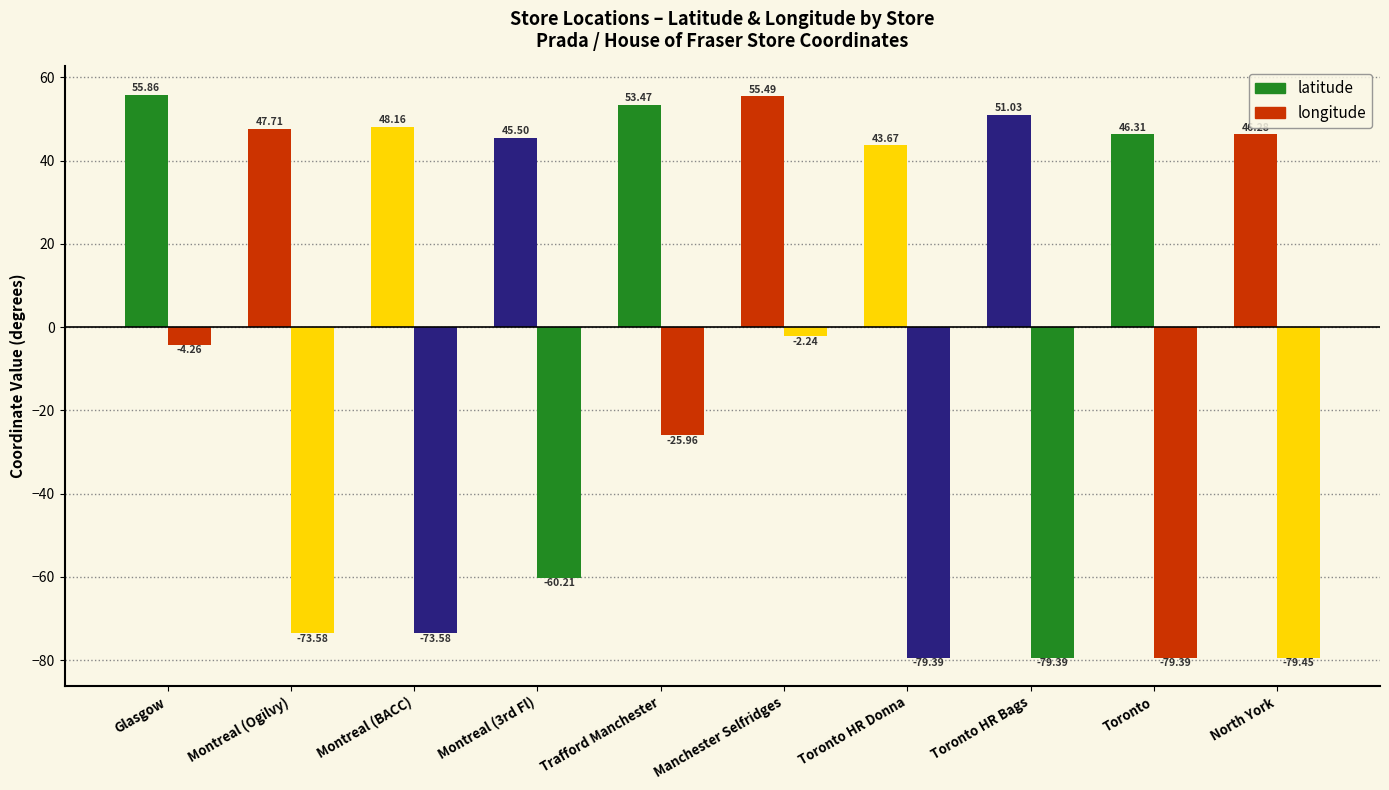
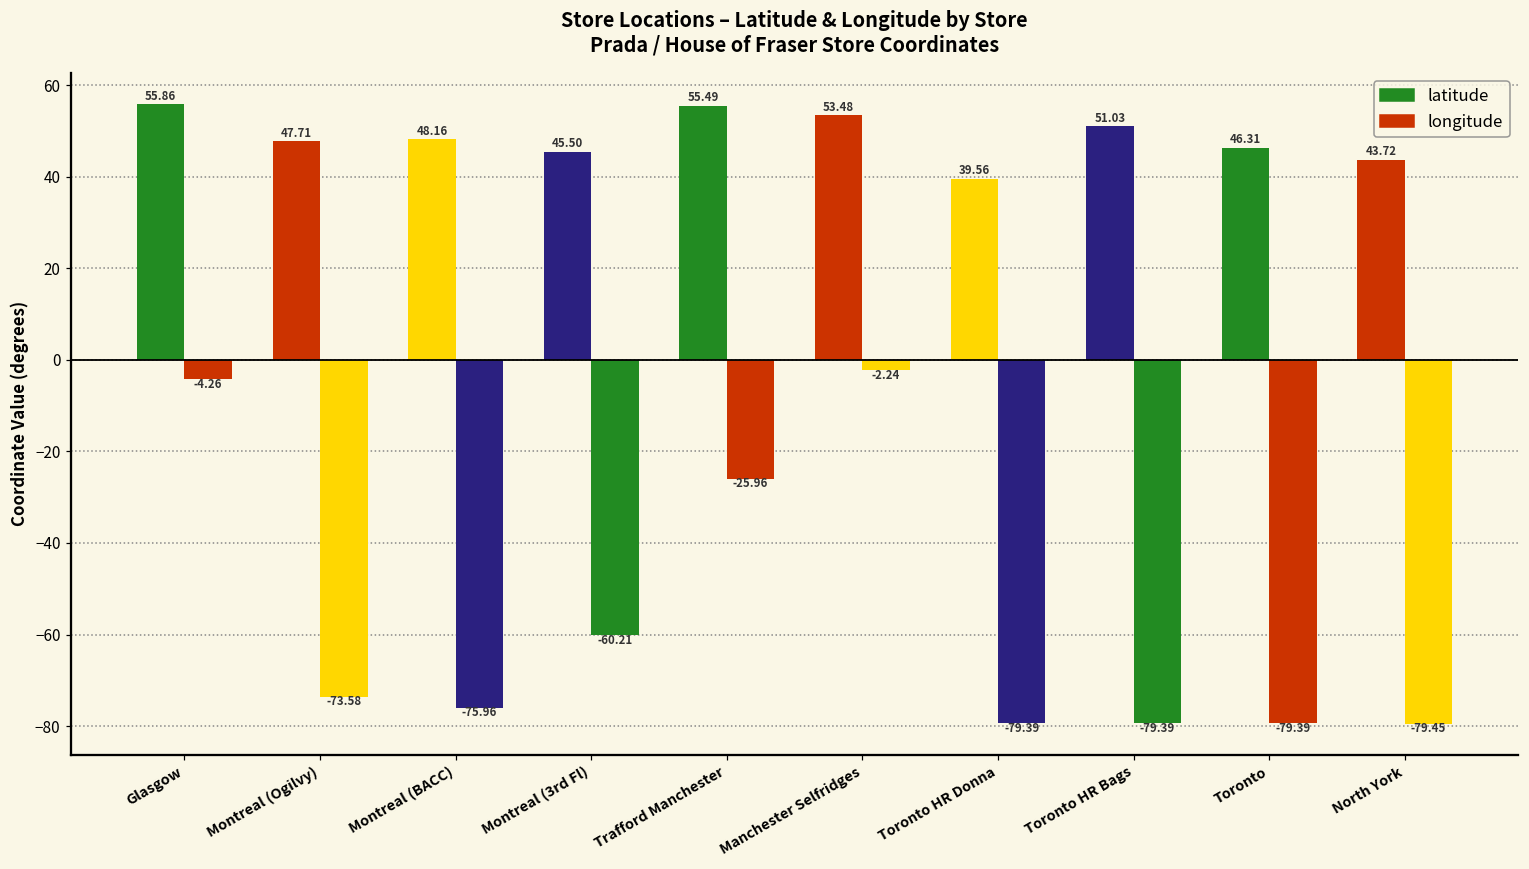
  {
    "latitude": {
      "Glasgow": 55.86,
      "Montreal (Ogilvy)": 47.71,
      "Montreal (BACC)": 48.16,
      "Montreal (3rd Fl)": 45.50,
-     "Trafford Manchester": 53.47,
-     "Manchester Selfridges": 55.49,
-     "Toronto HR Donna": 43.67,
+     "Trafford Manchester": 55.49,
+     "Manchester Selfridges": 53.48,
+     "Toronto HR Donna": 39.56,
      "Toronto HR Bags": 51.03,
      "Toronto": 46.31,
-     "North York": 46
+     "North York": 44
    },
    "longitude": {
      "Glasgow": -4.26,
      "Montreal (Ogilvy)": -73.58,
-     "Montreal (BACC)": -73.58,
+     "Montreal (BACC)": -75.96,
      "Montreal (3rd Fl)": -60.21,
      "Trafford Manchester": -25.96,
      "Manchester Selfridges": -2.24,
      "Toronto HR Donna": -79.39,
      "Toronto HR Bags": -79.39,
      "Toronto": -79.39,
      "North York": -79.45
    }
  }
